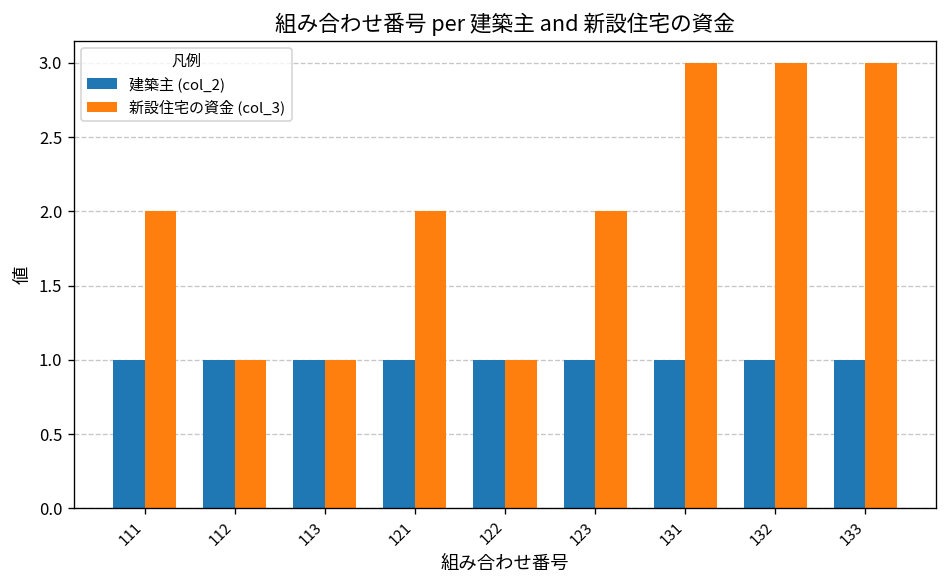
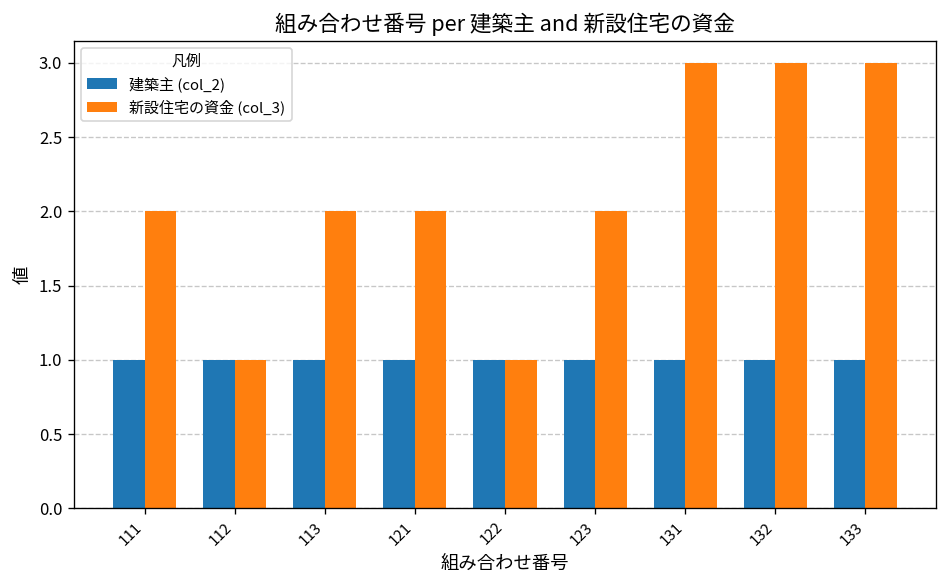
  {
    "建築主 (col_2)": {
      "111": 1,
      "112": 1,
      "113": 1,
      "121": 1,
      "122": 1,
      "123": 1,
      "131": 1,
      "132": 1,
      "133": 1
    },
    "新設住宅の資金 (col_3)": {
      "111": 2,
      "112": 1,
-     "113": 1,
+     "113": 2,
      "121": 2,
      "122": 1,
      "123": 2,
      "131": 3,
      "132": 3,
      "133": 3
    }
  }
